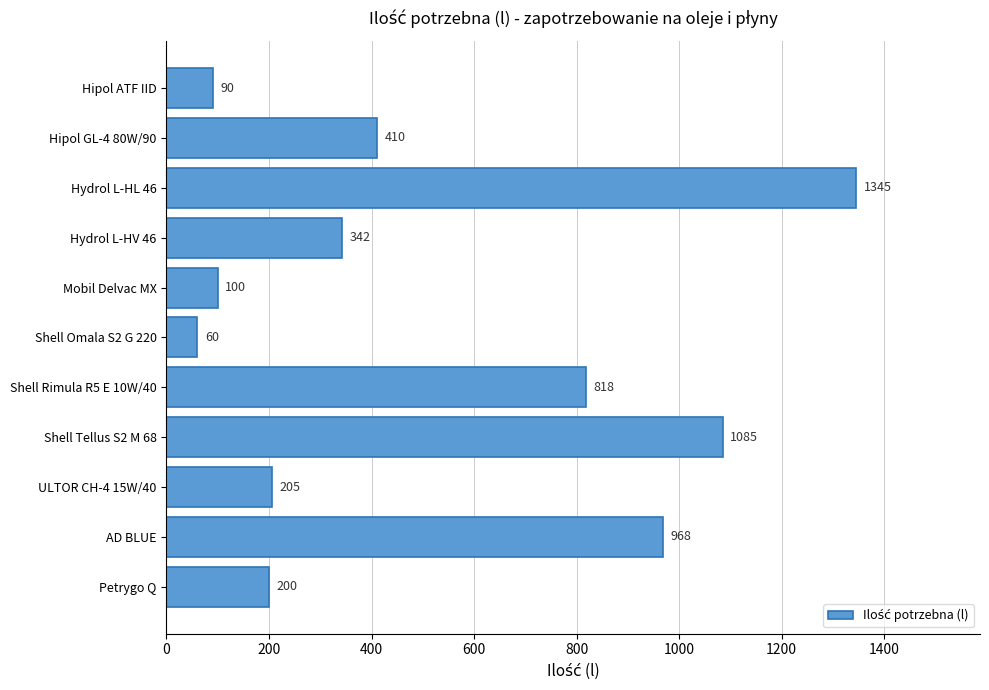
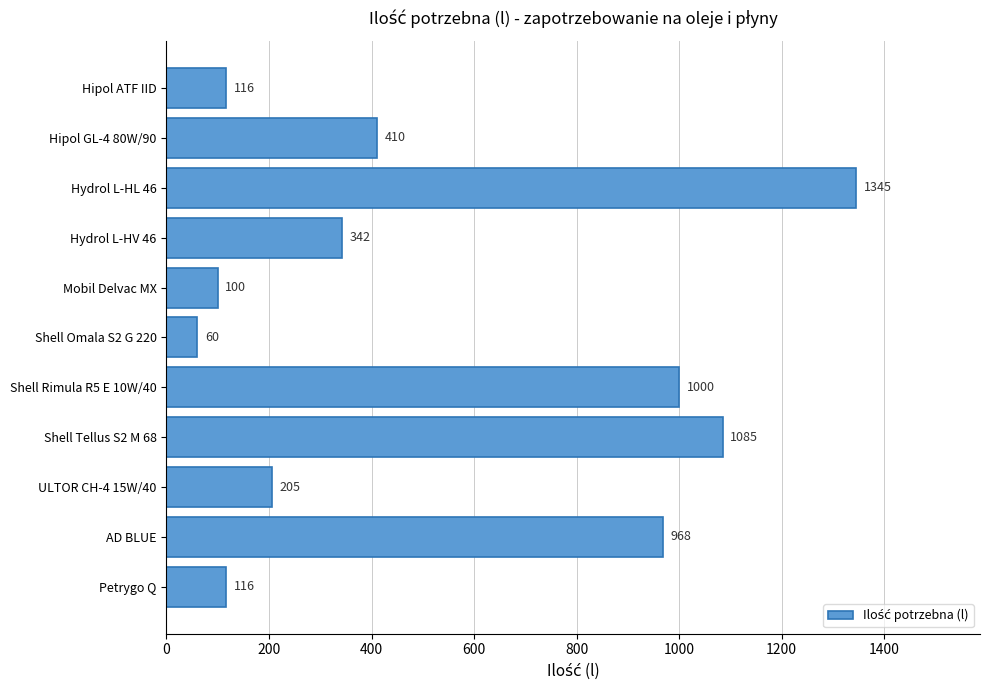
  {
-   "Hipol ATF IID": 90,
+   "Hipol ATF IID": 116,
    "Hipol GL-4 80W/90": 410,
    "Hydrol L-HL 46": 1345,
    "Hydrol L-HV 46": 342,
    "Mobil Delvac MX": 100,
    "Shell Omala S2 G 220": 60,
-   "Shell Rimula R5 E 10W/40": 818,
+   "Shell Rimula R5 E 10W/40": 1000,
    "Shell Tellus S2 M 68": 1085,
    "ULTOR CH-4 15W/40": 205,
    "AD BLUE": 968,
-   "Petrygo Q": 200
+   "Petrygo Q": 116
  }
